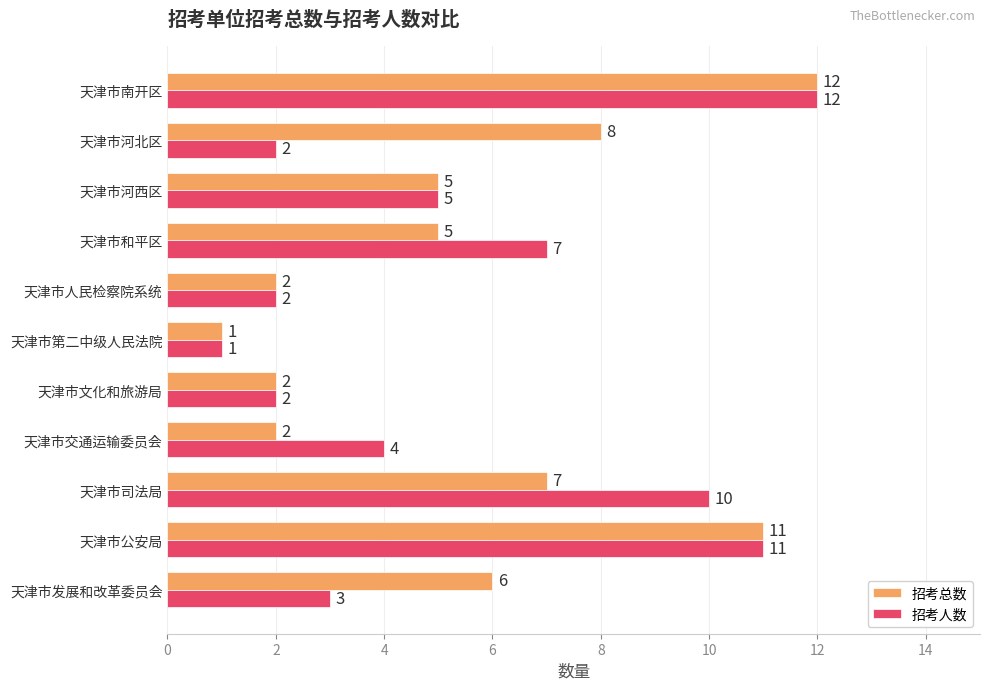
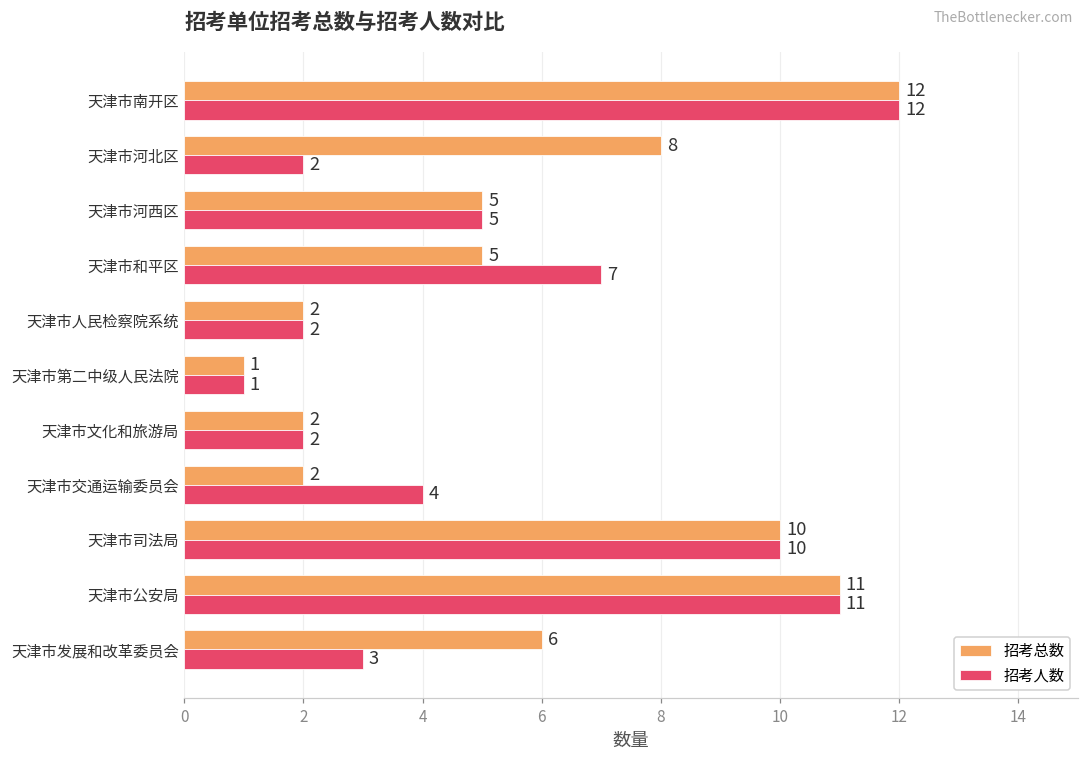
  {
    "招考总数": {
      "天津市南开区": 12,
      "天津市河北区": 8,
      "天津市河西区": 5,
      "天津市和平区": 5,
      "天津市人民检察院系统": 2,
      "天津市第二中级人民法院": 1,
      "天津市文化和旅游局": 2,
      "天津市交通运输委员会": 2,
-     "天津市司法局": 7,
+     "天津市司法局": 10,
      "天津市公安局": 11,
      "天津市发展和改革委员会": 6
    },
    "招考人数": {
      "天津市南开区": 12,
      "天津市河北区": 2,
      "天津市河西区": 5,
      "天津市和平区": 7,
      "天津市人民检察院系统": 2,
      "天津市第二中级人民法院": 1,
      "天津市文化和旅游局": 2,
      "天津市交通运输委员会": 4,
      "天津市司法局": 10,
      "天津市公安局": 11,
      "天津市发展和改革委员会": 3
    }
  }
